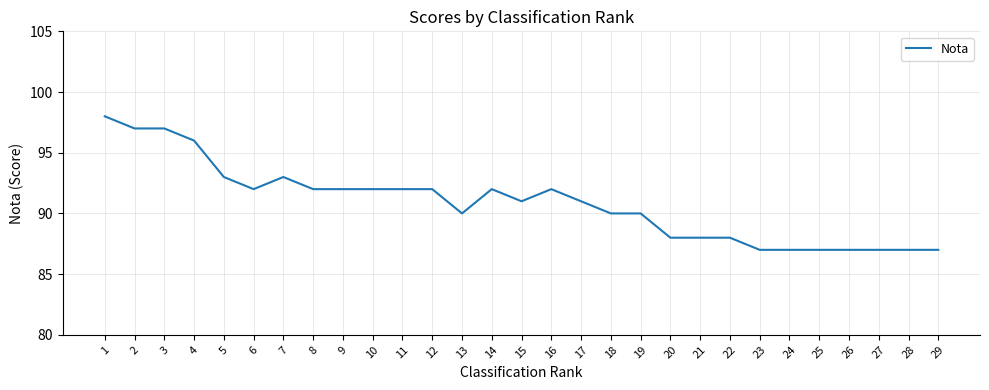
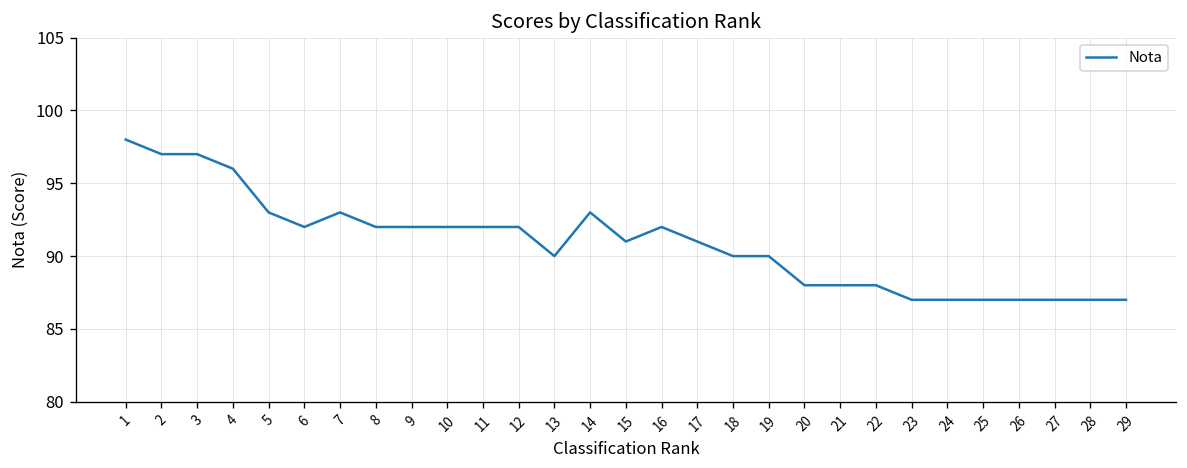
  {
    "1": 98,
    "2": 97,
    "3": 97,
    "4": 96,
    "5": 93,
    "6": 92,
    "7": 93,
    "8": 92,
    "9": 92,
    "10": 92,
    "11": 92,
    "12": 92,
    "13": 90,
-   "14": 92,
+   "14": 93,
    "15": 91,
    "16": 92,
    "17": 91,
    "18": 90,
    "19": 90,
    "20": 88,
    "21": 88,
    "22": 88,
    "23": 87,
    "24": 87,
    "25": 87,
    "26": 87,
    "27": 87,
    "28": 87,
    "29": 87
  }
